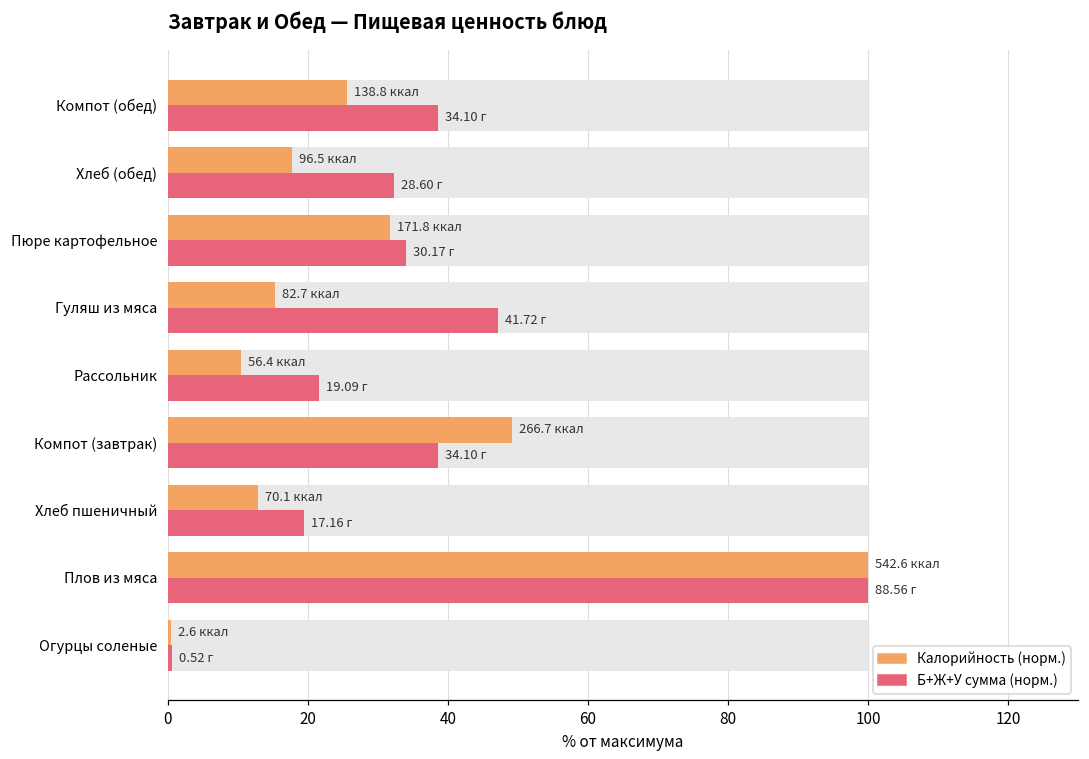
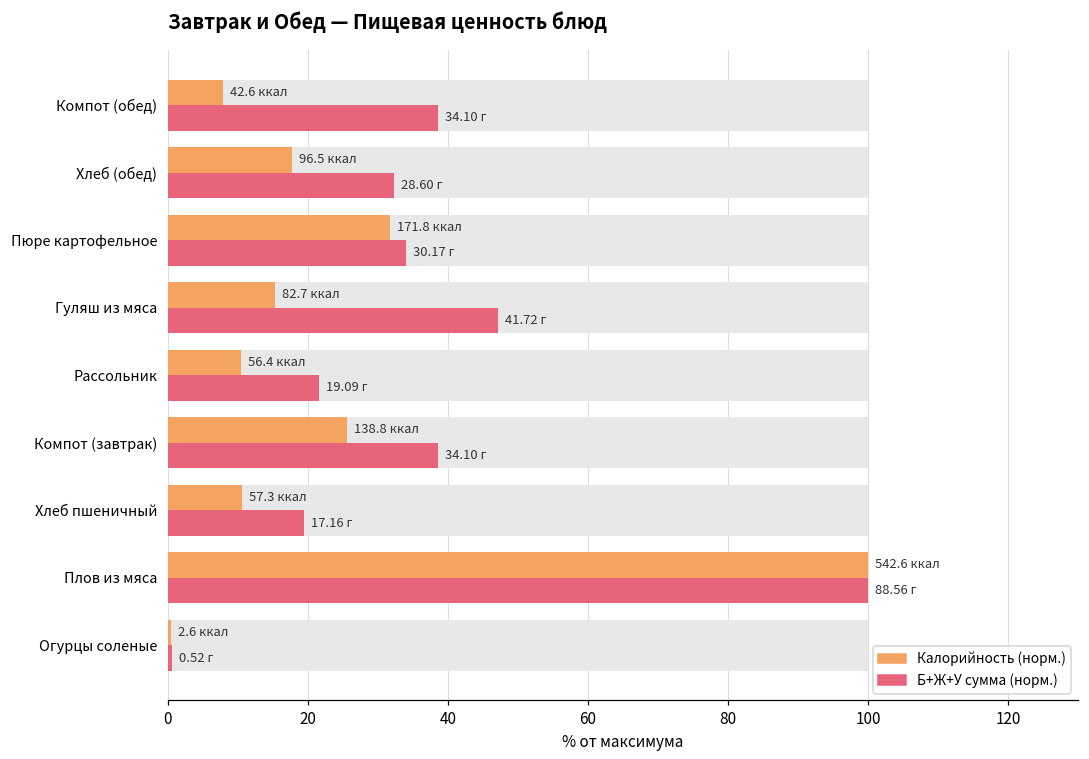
  {
    "Калорийность (норм.)": {
-     "Компот (обед)": 138.8,
-     "Компот (завтрак)": 266.7,
-     "Хлеб пшеничный": 70.1
+     "Компот (обед)": 42.6,
+     "Компот (завтрак)": 138.8,
+     "Хлеб пшеничный": 57.3
    }
  }
